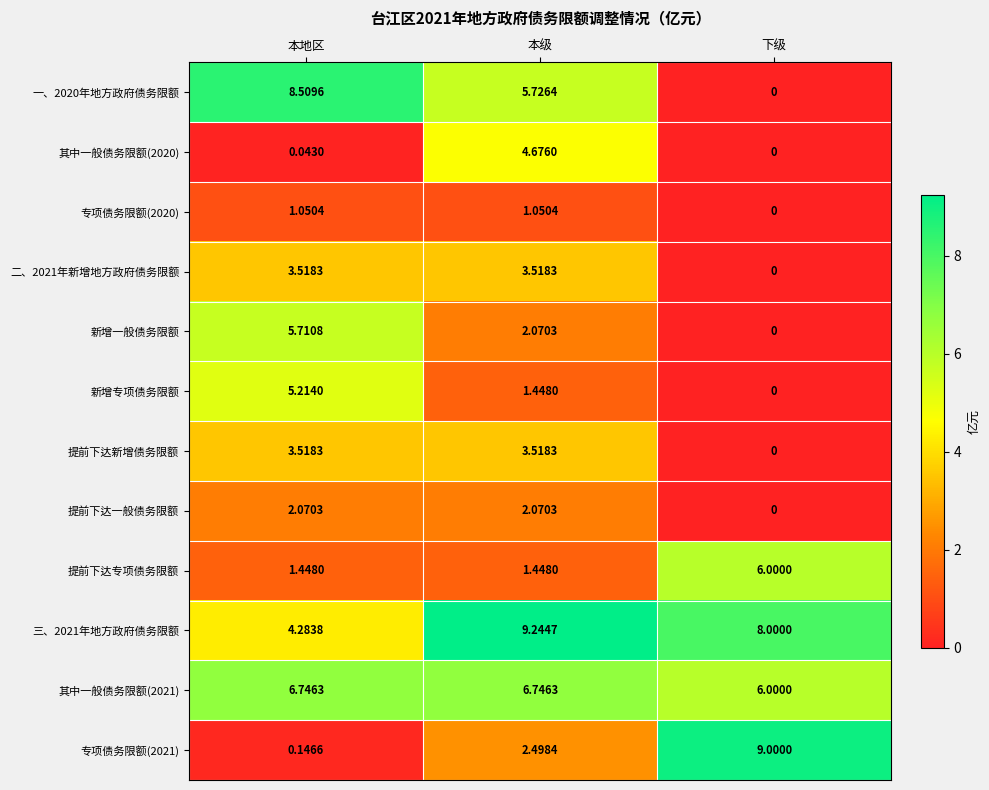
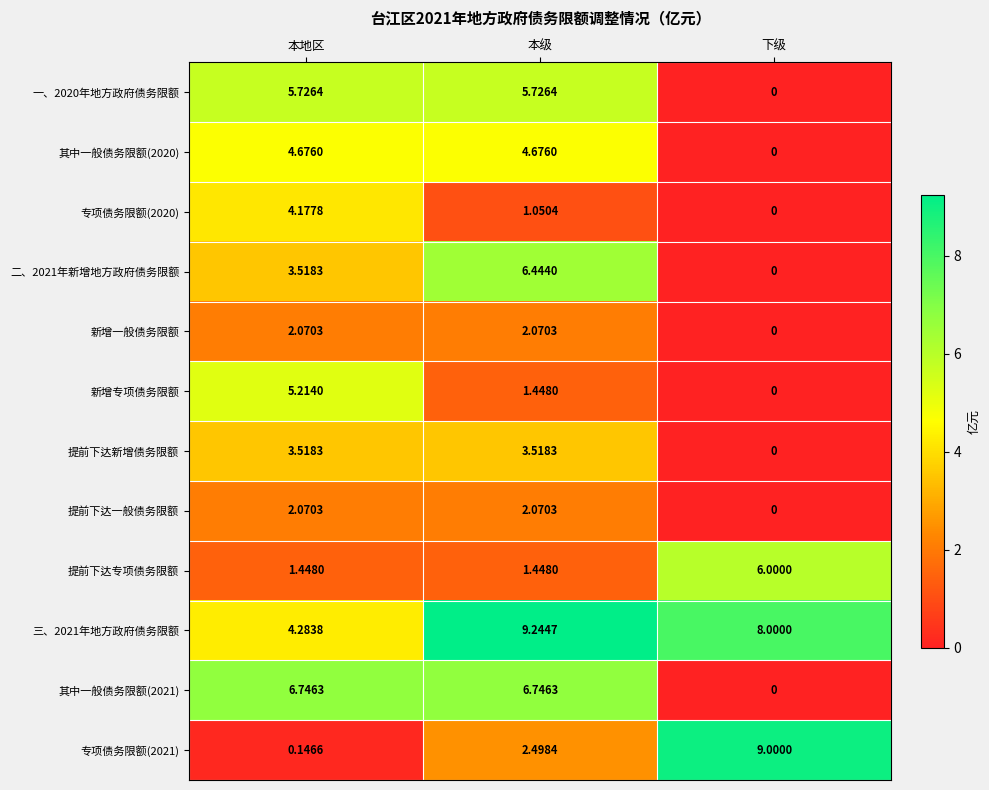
  {
    "一、2020年地方政府债务限额": {
-     "本地区": 8.5096,
+     "本地区": 5.7264,
      "本级": 5.7264,
      "下级": 0
    },
    "其中一般债务限额(2020)": {
-     "本地区": 0.0430,
+     "本地区": 4.6760,
      "本级": 4.6760,
      "下级": 0
    },
    "专项债务限额(2020)": {
-     "本地区": 1.0504,
+     "本地区": 4.1778,
      "本级": 1.0504,
      "下级": 0
    },
    "二、2021年新增地方政府债务限额": {
      "本地区": 3.5183,
-     "本级": 3.5183,
+     "本级": 6.4440,
      "下级": 0
    },
    "新增一般债务限额": {
-     "本地区": 5.7108,
+     "本地区": 2.0703,
      "本级": 2.0703,
      "下级": 0
    },
    "新增专项债务限额": {
      "本地区": 5.2140,
      "本级": 1.4480,
      "下级": 0
    },
    "提前下达新增债务限额": {
      "本地区": 3.5183,
      "本级": 3.5183,
      "下级": 0
    },
    "提前下达一般债务限额": {
      "本地区": 2.0703,
      "本级": 2.0703,
      "下级": 0
    },
    "提前下达专项债务限额": {
      "本地区": 1.4480,
      "本级": 1.4480,
      "下级": 6.0000
    },
    "三、2021年地方政府债务限额": {
      "本地区": 4.2838,
      "本级": 9.2447,
      "下级": 8.0000
    },
    "其中一般债务限额(2021)": {
      "本地区": 6.7463,
      "本级": 6.7463,
-     "下级": 6.0000
+     "下级": 0
    },
    "专项债务限额(2021)": {
      "本地区": 0.1466,
      "本级": 2.4984,
      "下级": 9.0000
    }
  }
